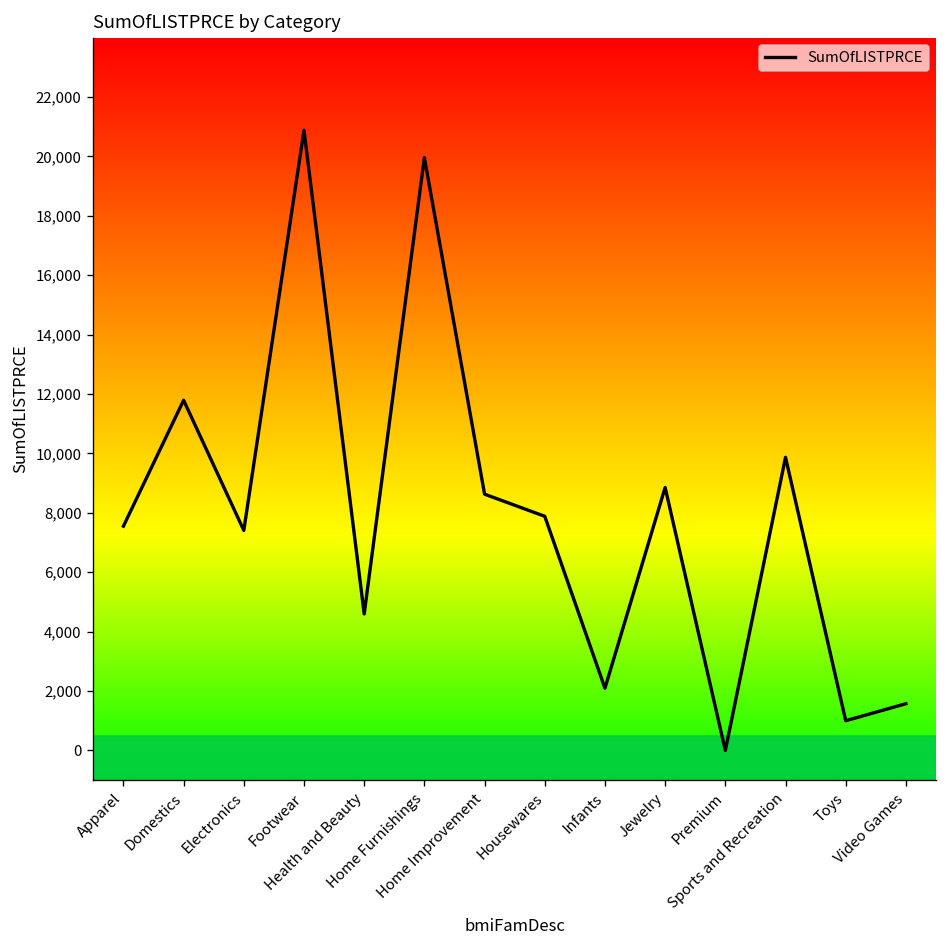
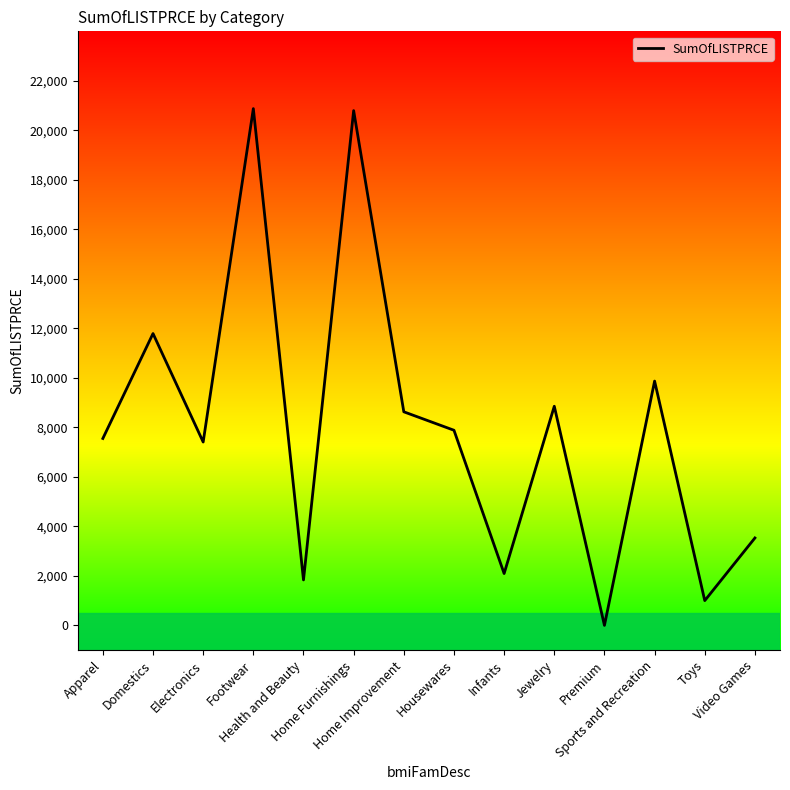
  {
    "Apparel": "7,600",
    "Domestics": "11,800",
    "Electronics": "7,400",
    "Footwear": "20,900",
-   "Health and Beauty": "4,600",
-   "Home Furnishings": "20,000",
+   "Health and Beauty": "1,800",
+   "Home Furnishings": "20,800",
    "Home Improvement": "8,600",
    "Housewares": "7,900",
    "Infants": "2,100",
    "Jewelry": "8,900",
    "Sports and Recreation": "9,900",
    "Toys": "1,000",
-   "Video Games": "1,600"
+   "Video Games": "3,500"
  }
